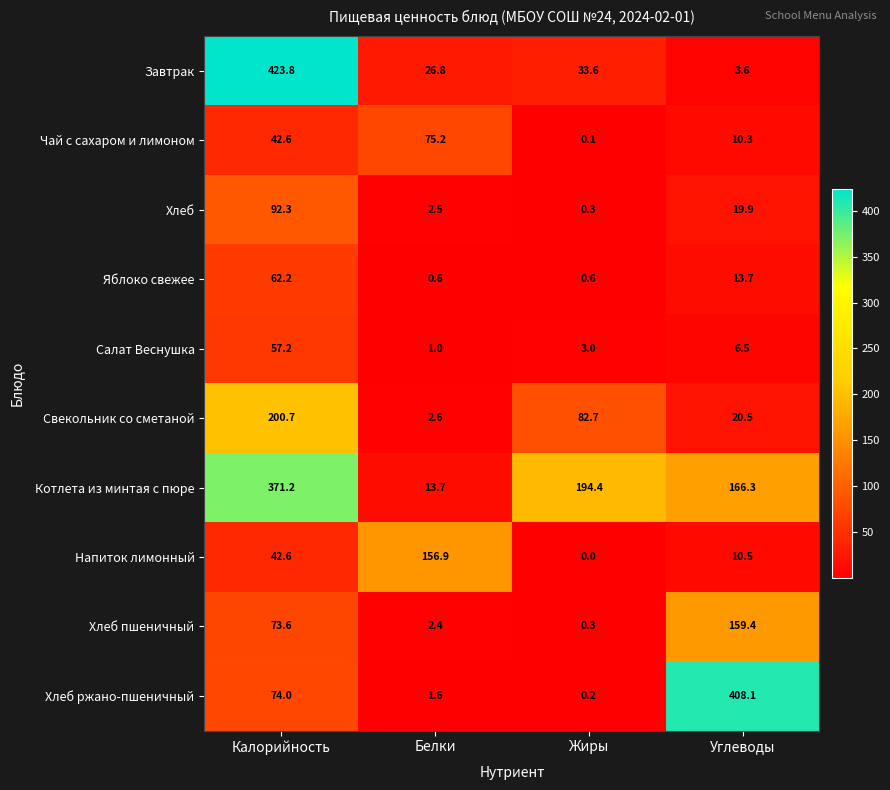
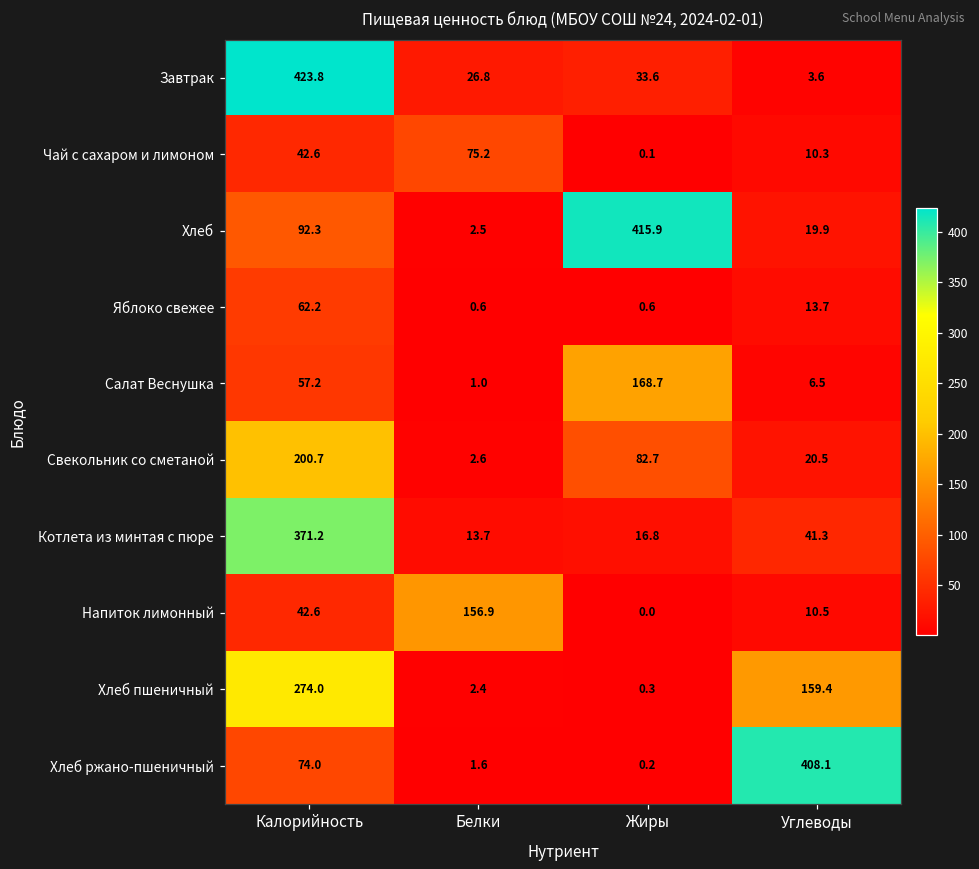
  {
    "Завтрак": {
      "Калорийность": 423.8,
      "Белки": 26.8,
      "Жиры": 33.6,
      "Углеводы": 3.6
    },
    "Чай с сахаром и лимоном": {
      "Калорийность": 42.6,
      "Белки": 75.2,
      "Жиры": 0.1,
      "Углеводы": 10.3
    },
    "Хлеб": {
      "Калорийность": 92.3,
      "Белки": 2.5,
-     "Жиры": 0.3,
+     "Жиры": 415.9,
      "Углеводы": 19.9
    },
    "Яблоко свежее": {
      "Калорийность": 62.2,
      "Белки": 0.6,
      "Жиры": 0.6,
      "Углеводы": 13.7
    },
    "Салат Веснушка": {
      "Калорийность": 57.2,
      "Белки": 1.0,
-     "Жиры": 3.0,
+     "Жиры": 168.7,
      "Углеводы": 6.5
    },
    "Свекольник со сметаной": {
      "Калорийность": 200.7,
      "Белки": 2.6,
      "Жиры": 82.7,
      "Углеводы": 20.5
    },
    "Котлета из минтая с пюре": {
      "Калорийность": 371.2,
      "Белки": 13.7,
-     "Жиры": 194.4,
-     "Углеводы": 166.3
+     "Жиры": 16.8,
+     "Углеводы": 41.3
    },
    "Напиток лимонный": {
      "Калорийность": 42.6,
      "Белки": 156.9,
      "Жиры": 0.0,
      "Углеводы": 10.5
    },
    "Хлеб пшеничный": {
-     "Калорийность": 73.6,
+     "Калорийность": 274.0,
      "Белки": 2.4,
      "Жиры": 0.3,
      "Углеводы": 159.4
    },
    "Хлеб ржано-пшеничный": {
      "Калорийность": 74.0,
      "Белки": 1.6,
      "Жиры": 0.2,
      "Углеводы": 408.1
    }
  }
